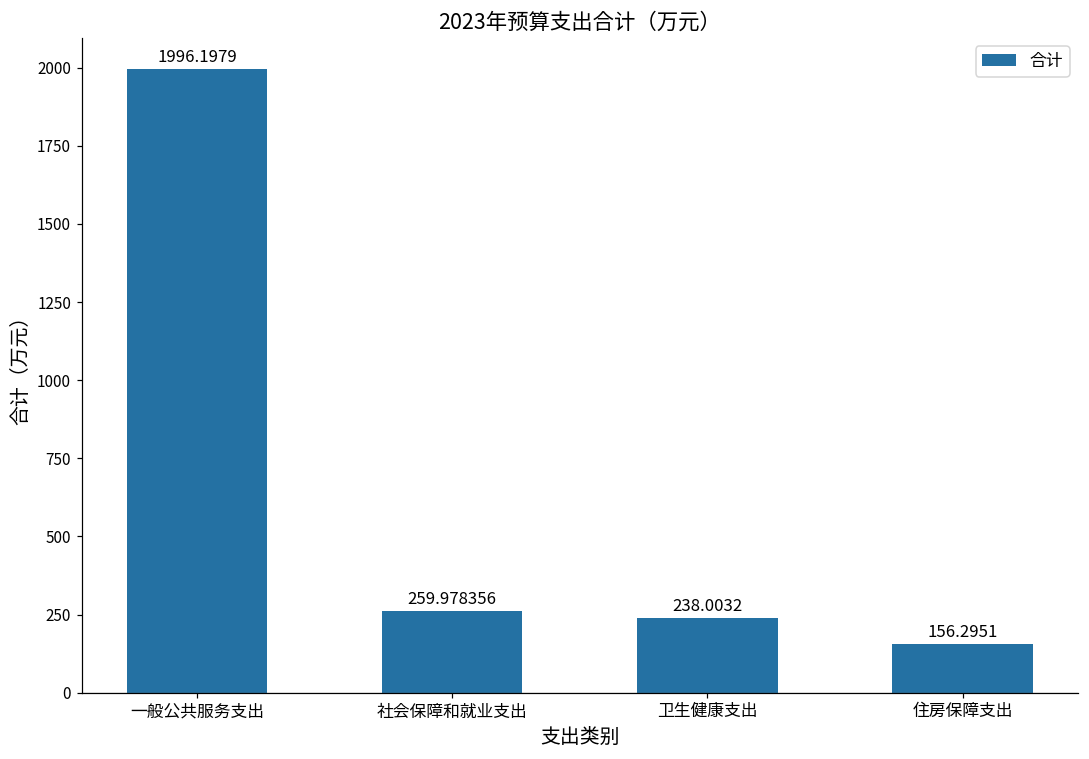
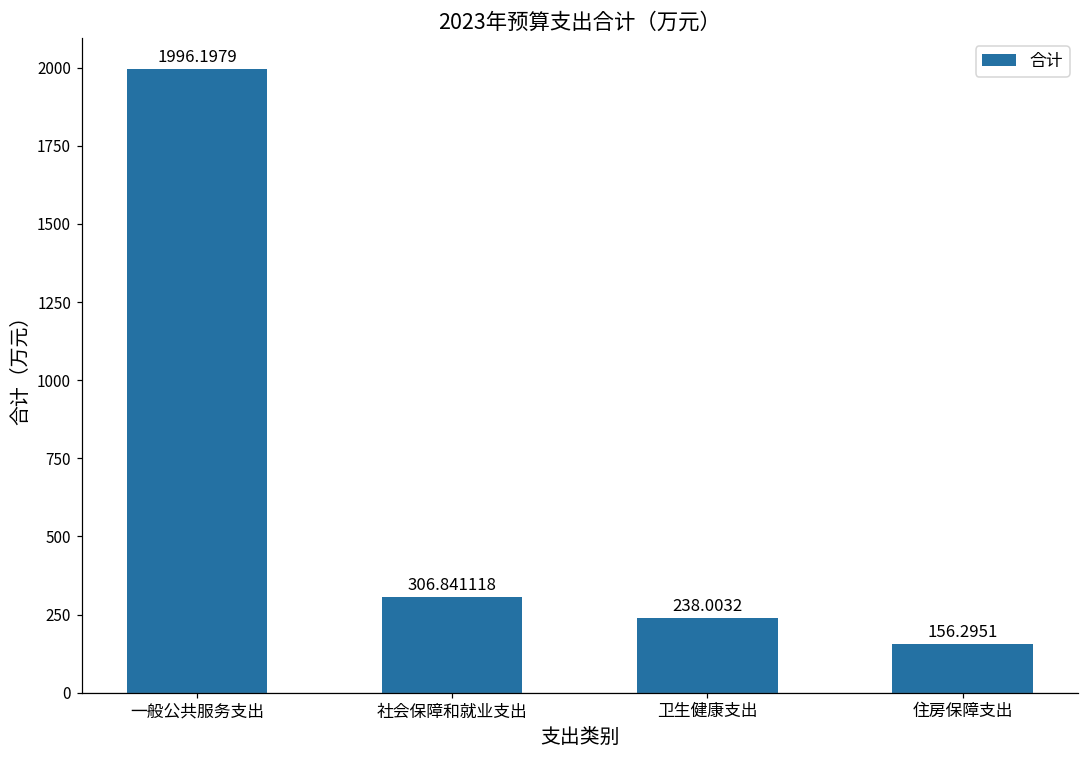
  {
    "一般公共服务支出": 1996.1979,
-   "社会保障和就业支出": 259.978356,
+   "社会保障和就业支出": 306.841118,
    "卫生健康支出": 238.0032,
    "住房保障支出": 156.2951
  }
